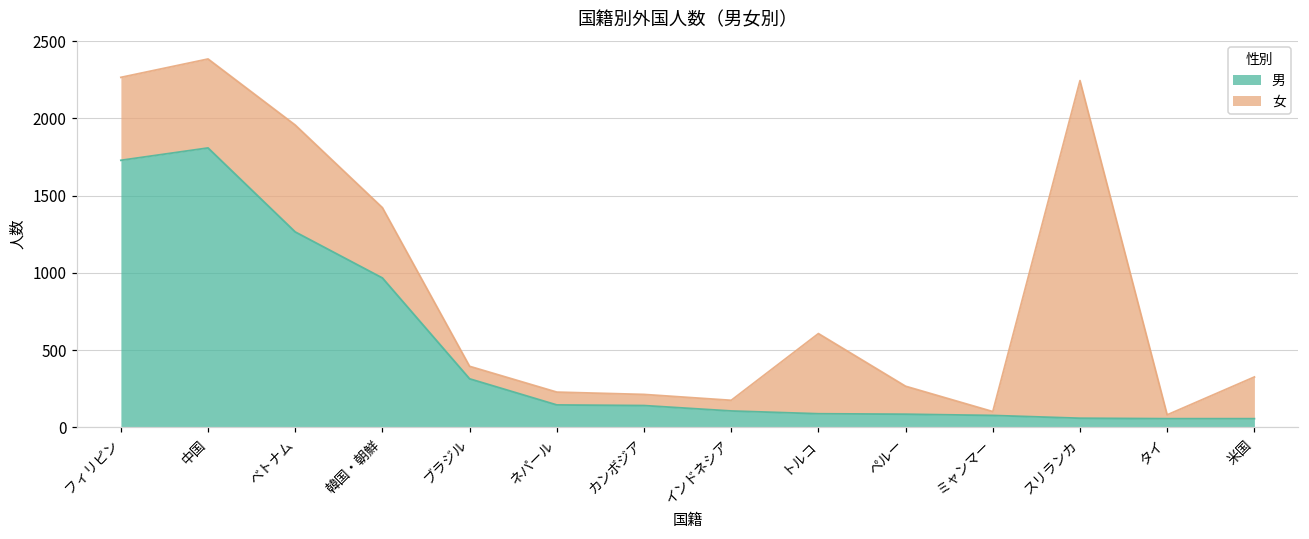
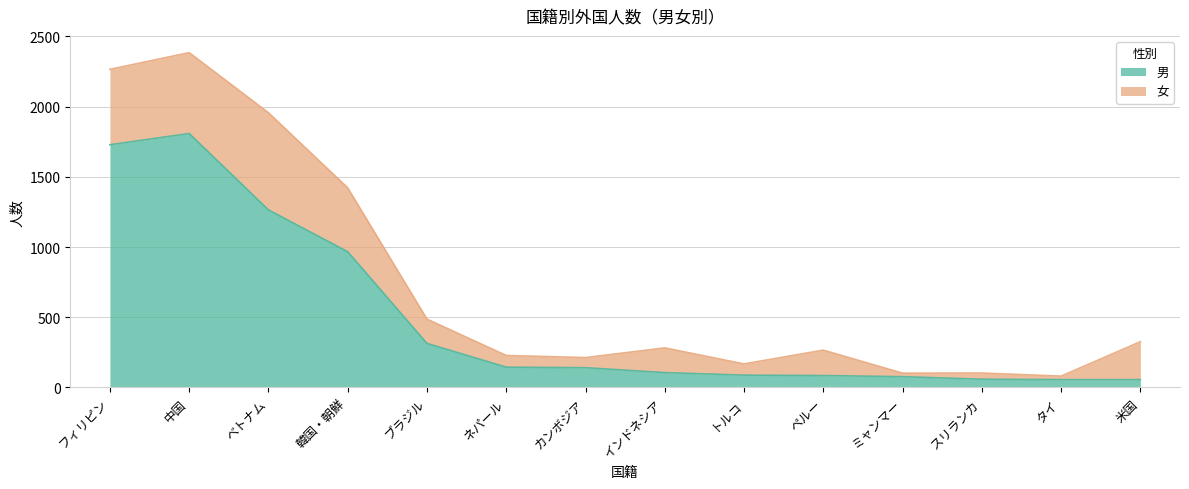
  {
    "男": {
      "フィリピン": 1730,
      "中国": 1810,
      "ベトナム": 1270,
      "韓国・朝鮮": 970,
      "ブラジル": 310,
      "ネパール": 150,
      "カンボジア": 140,
      "インドネシア": 110,
      "トルコ": 90,
      "ペルー": 90,
      "ミャンマー": 80,
      "スリランカ": 60,
      "タイ": 60,
      "米国": 60
    },
    "女": {
      "フィリピン": 540,
      "中国": 580,
      "ベトナム": 690,
      "韓国・朝鮮": 460,
-     "ブラジル": 80,
+     "ブラジル": 170,
      "ネパール": 80,
      "カンボジア": 70,
-     "インドネシア": 70,
-     "トルコ": 520,
+     "インドネシア": 180,
+     "トルコ": 80,
      "ペルー": 180,
      "ミャンマー": 30,
-     "スリランカ": 2190,
+     "スリランカ": 40,
      "タイ": 30,
      "米国": 270
    }
  }
